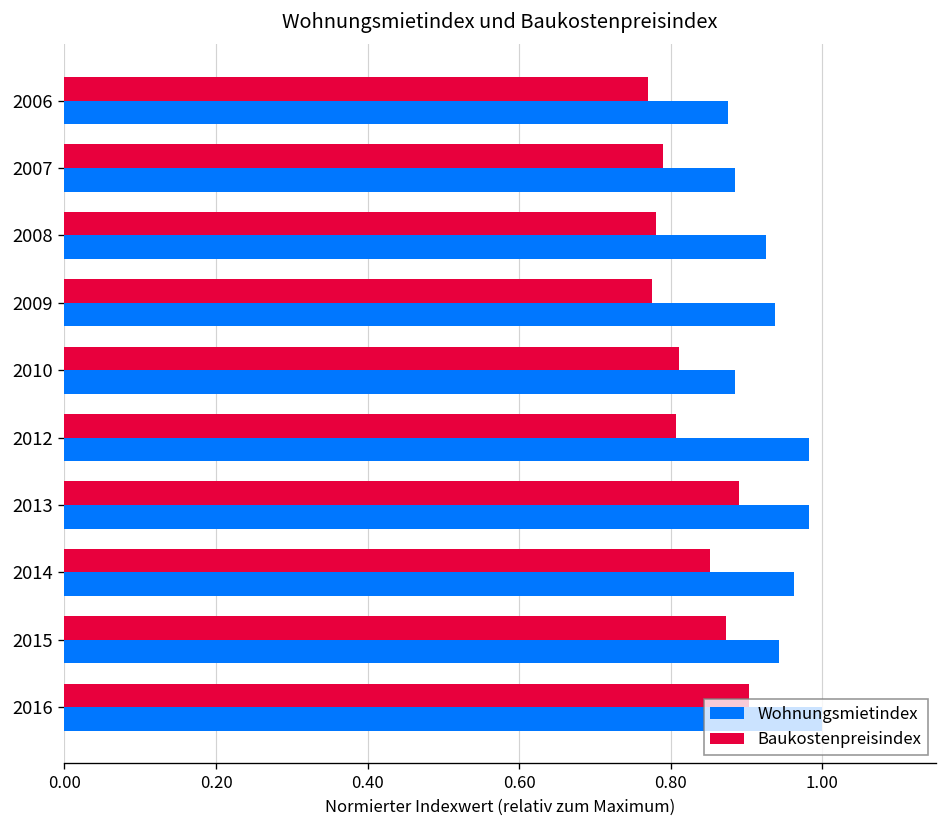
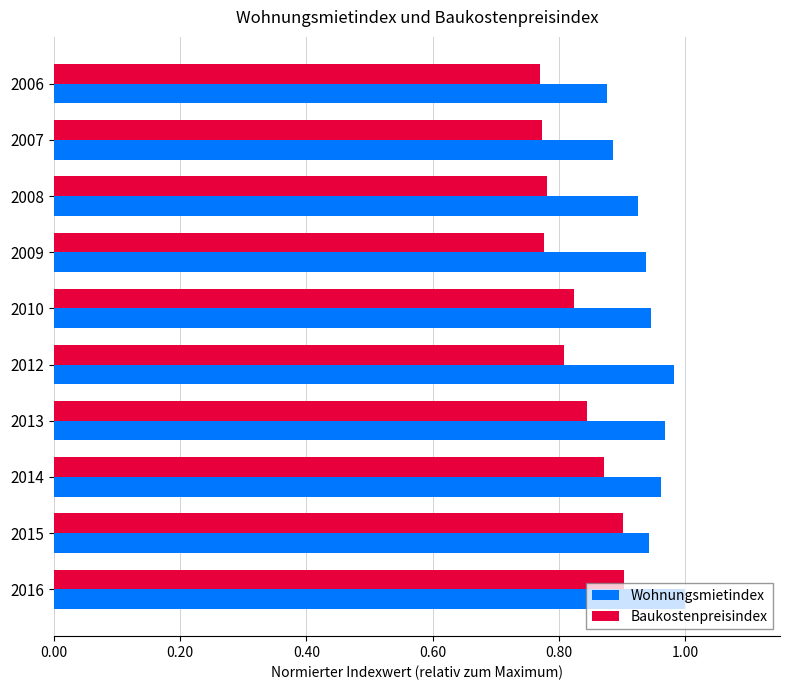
  {
    "Wohnungsmietindex": {
      "2006": 0.88,
      "2007": 0.89,
      "2008": 0.93,
      "2009": 0.94,
-     "2010": 0.89,
+     "2010": 0.95,
      "2012": 0.98,
-     "2013": 0.98,
+     "2013": 0.97,
      "2014": 0.96,
      "2015": 0.94
    },
    "Baukostenpreisindex": {
      "2006": 0.77,
-     "2007": 0.79,
+     "2007": 0.77,
      "2008": 0.78,
      "2009": 0.78,
-     "2010": 0.81,
+     "2010": 0.82,
      "2012": 0.81,
-     "2013": 0.89,
-     "2014": 0.85,
-     "2015": 0.87,
+     "2013": 0.84,
+     "2014": 0.87,
+     "2015": 0.90,
      "2016": 0.90
    }
  }
